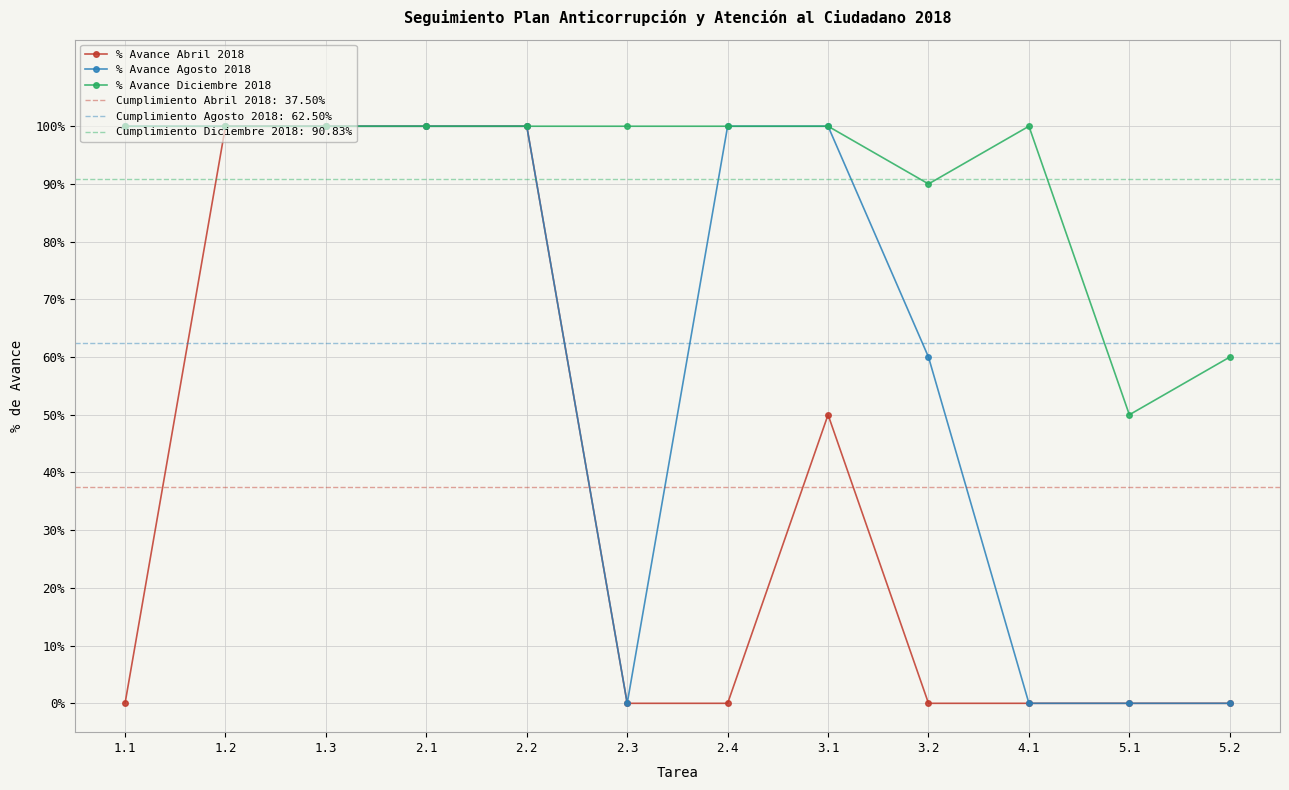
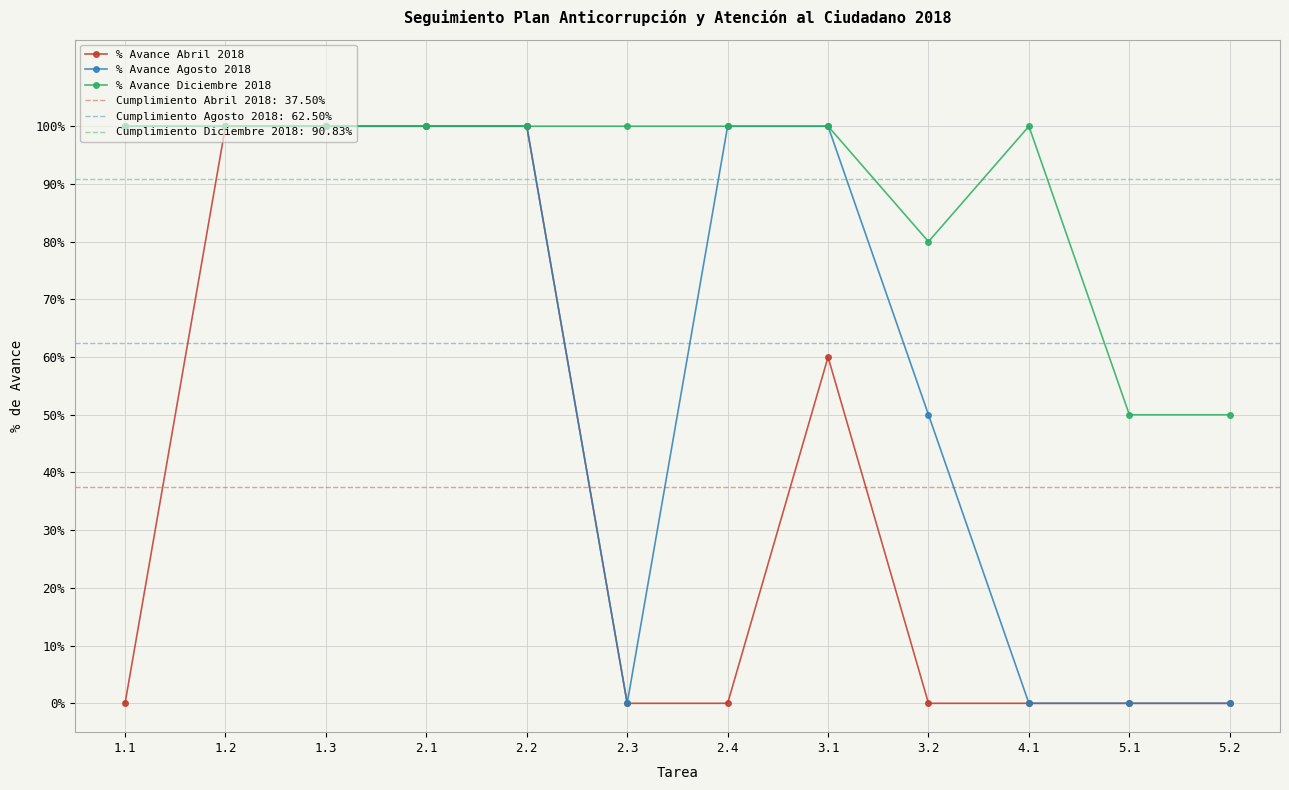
  {
    "% Avance Abril 2018": {
      "1.1": "0%",
      "2.4": "0%",
-     "3.1": "50%",
+     "3.1": "60%",
      "3.2": "0%"
    },
    "% Avance Agosto 2018": {
-     "3.2": "60%"
+     "3.2": "50%"
    },
    "% Avance Diciembre 2018": {
      "2.3": "100%",
-     "3.2": "90%",
+     "3.2": "80%",
      "4.1": "100%",
      "5.1": "50%",
-     "5.2": "60%"
+     "5.2": "50%"
    }
  }
